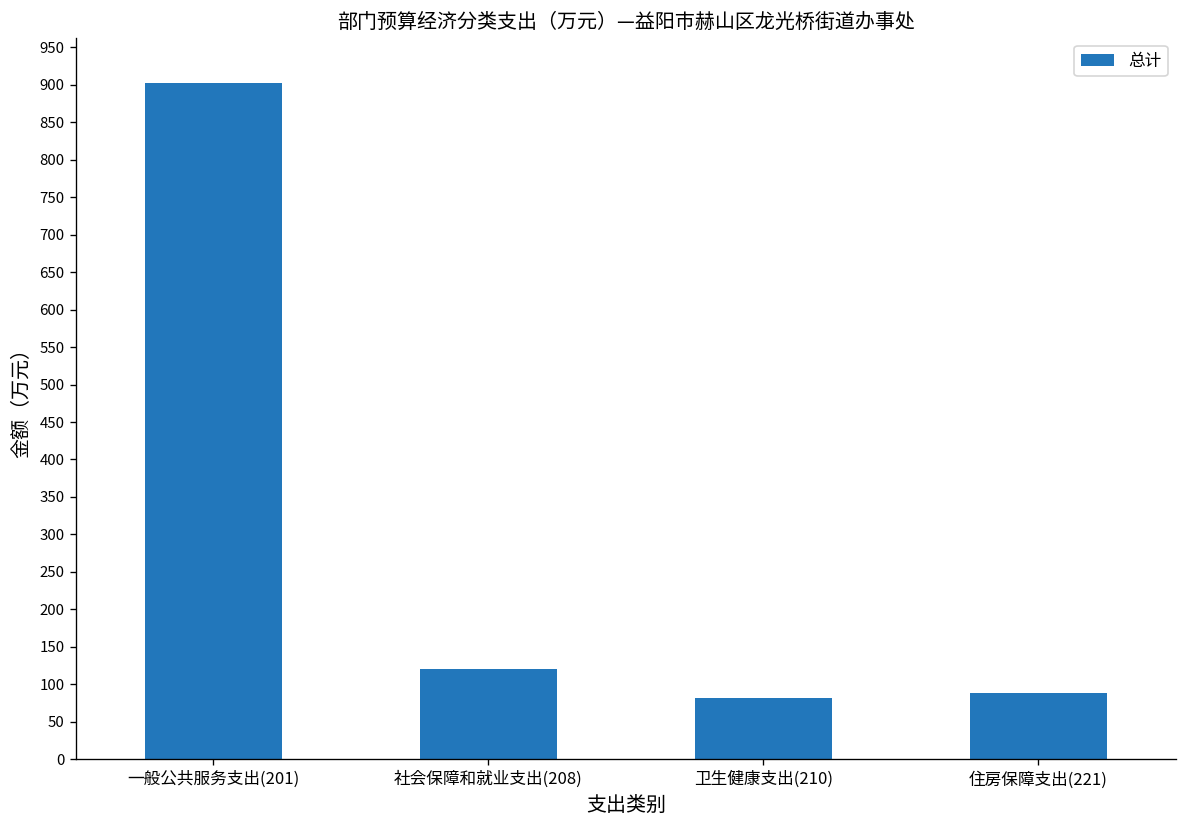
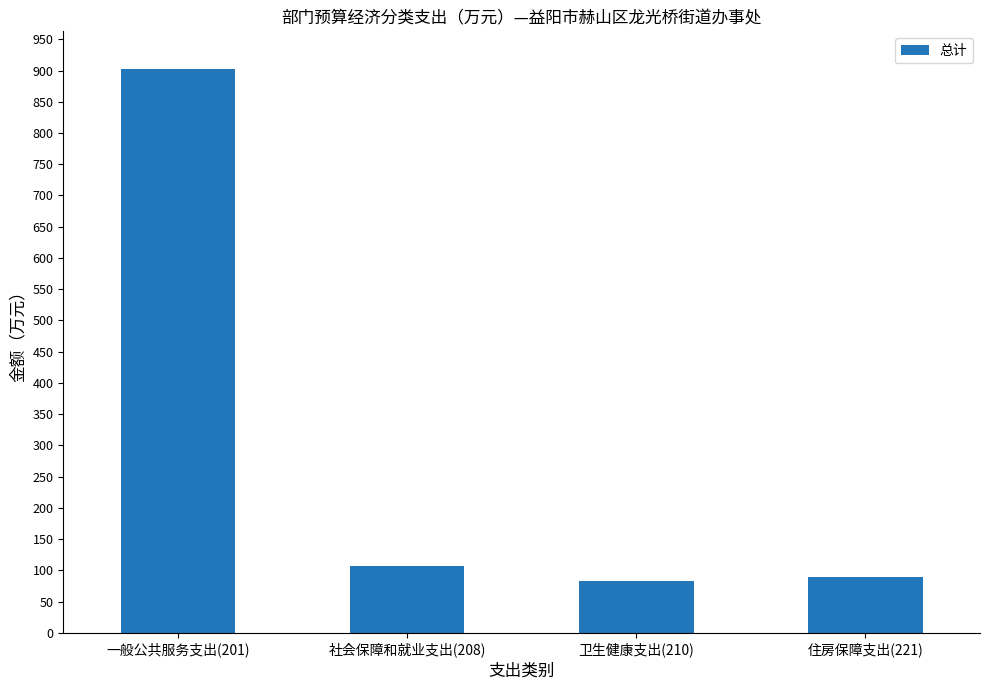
  {
    "一般公共服务支出(201)": 900,
-   "社会保障和就业支出(208)": 120,
+   "社会保障和就业支出(208)": 110,
    "卫生健康支出(210)": 80,
    "住房保障支出(221)": 90
  }
